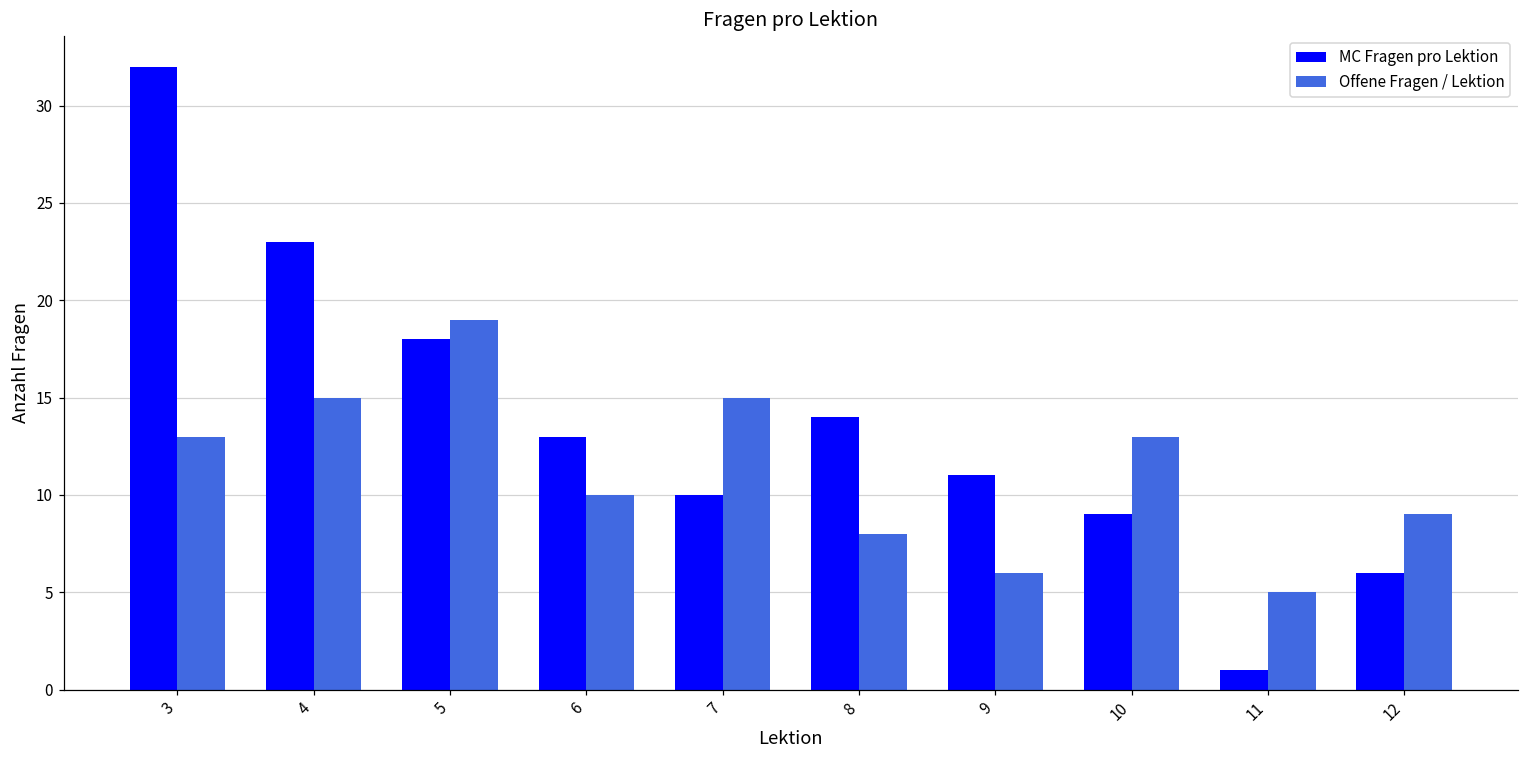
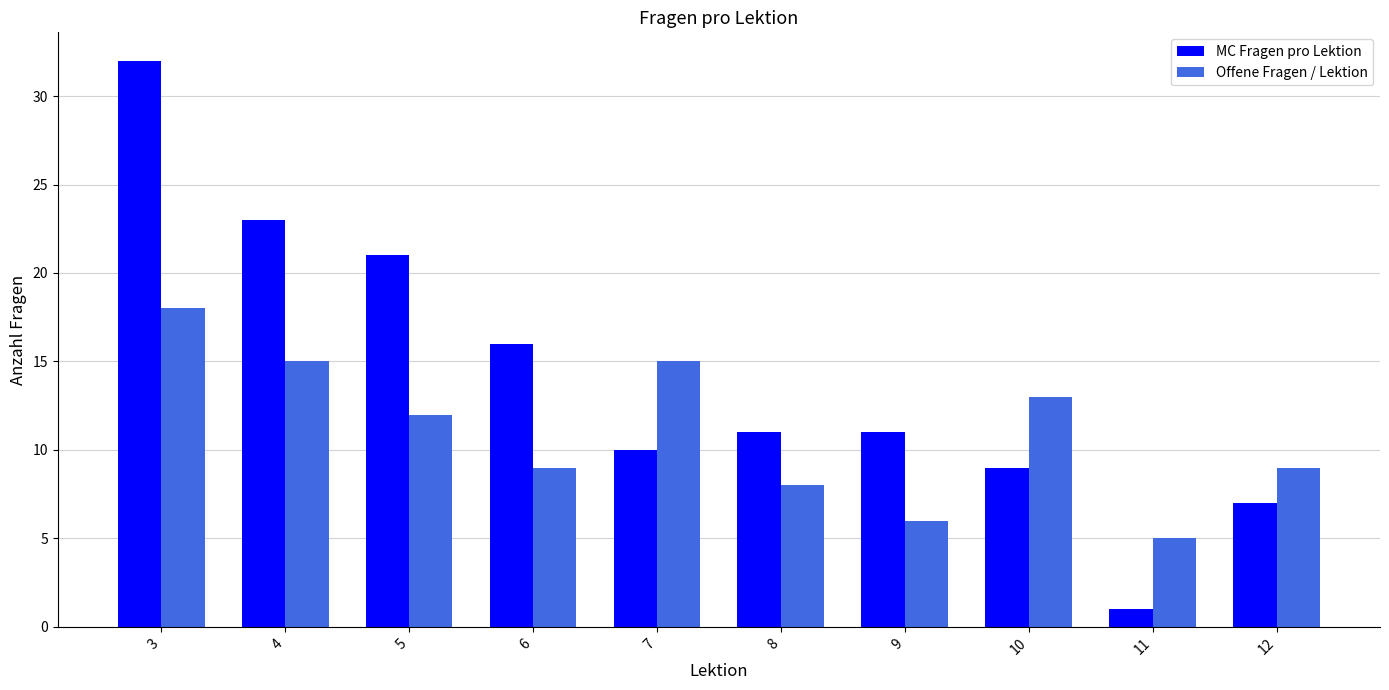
  {
    "MC Fragen pro Lektion": {
      "3": 32,
      "4": 23,
-     "5": 18,
-     "6": 13,
+     "5": 21,
+     "6": 16,
      "7": 10,
-     "8": 14,
+     "8": 11,
      "9": 11,
      "10": 9,
      "11": 1,
-     "12": 6
+     "12": 7
    },
    "Offene Fragen / Lektion": {
-     "3": 13,
+     "3": 18,
      "4": 15,
-     "5": 19,
-     "6": 10,
+     "5": 12,
+     "6": 9,
      "7": 15,
      "8": 8,
      "9": 6,
      "10": 13,
      "11": 5,
      "12": 9
    }
  }
